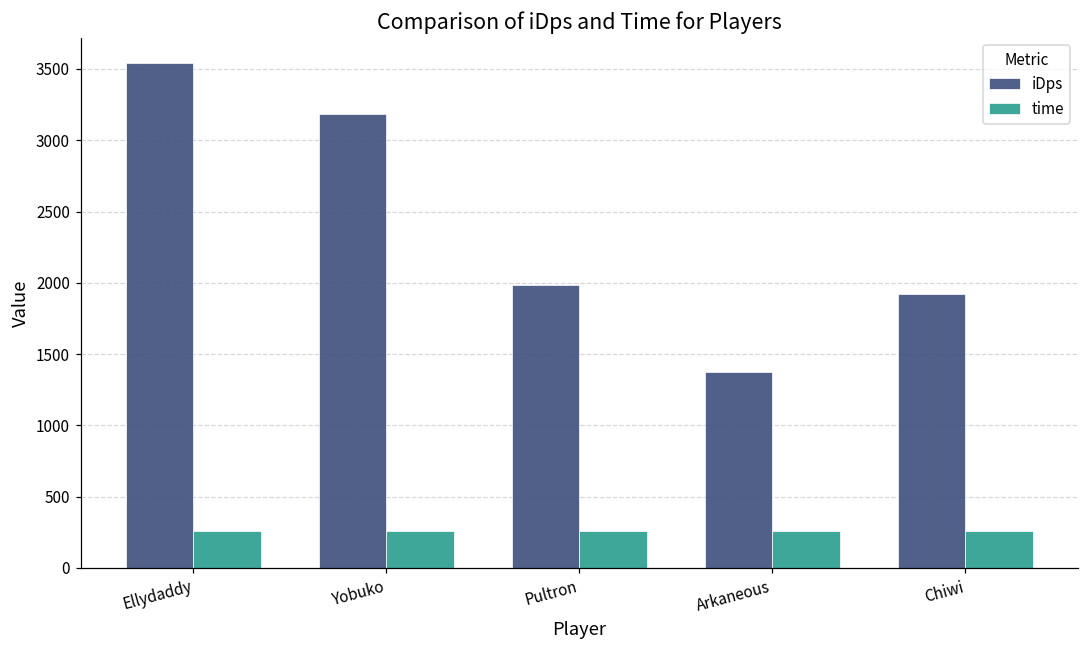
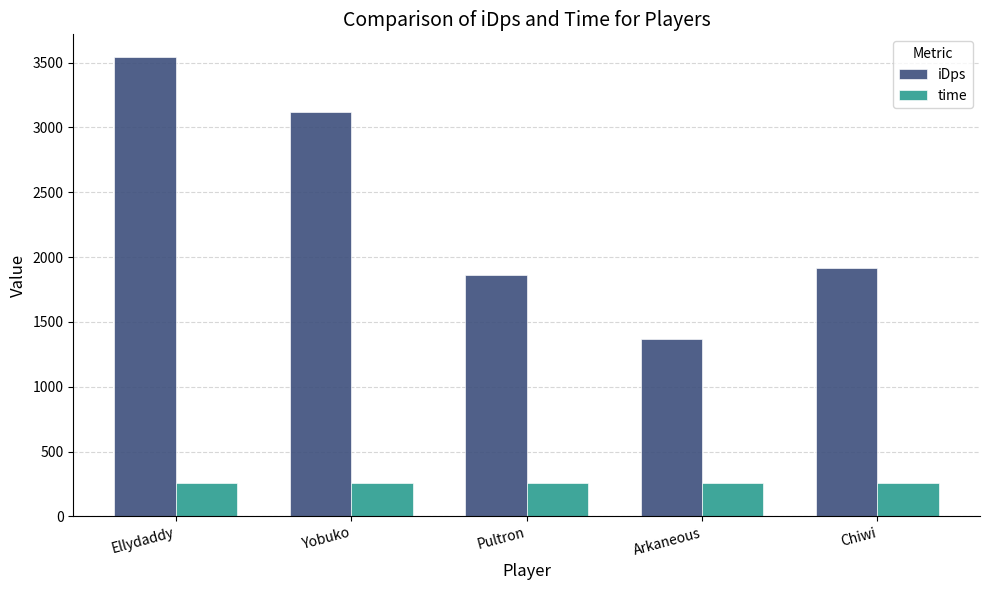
  {
    "iDps": {
      "Ellydaddy": 3540,
-     "Yobuko": 3180,
-     "Pultron": 1980,
+     "Yobuko": 3120,
+     "Pultron": 1860,
      "Arkaneous": 1370,
      "Chiwi": 1920
    },
    "time": {
      "Ellydaddy": 260,
      "Yobuko": 260,
      "Pultron": 260,
      "Arkaneous": 260,
      "Chiwi": 260
    }
  }
